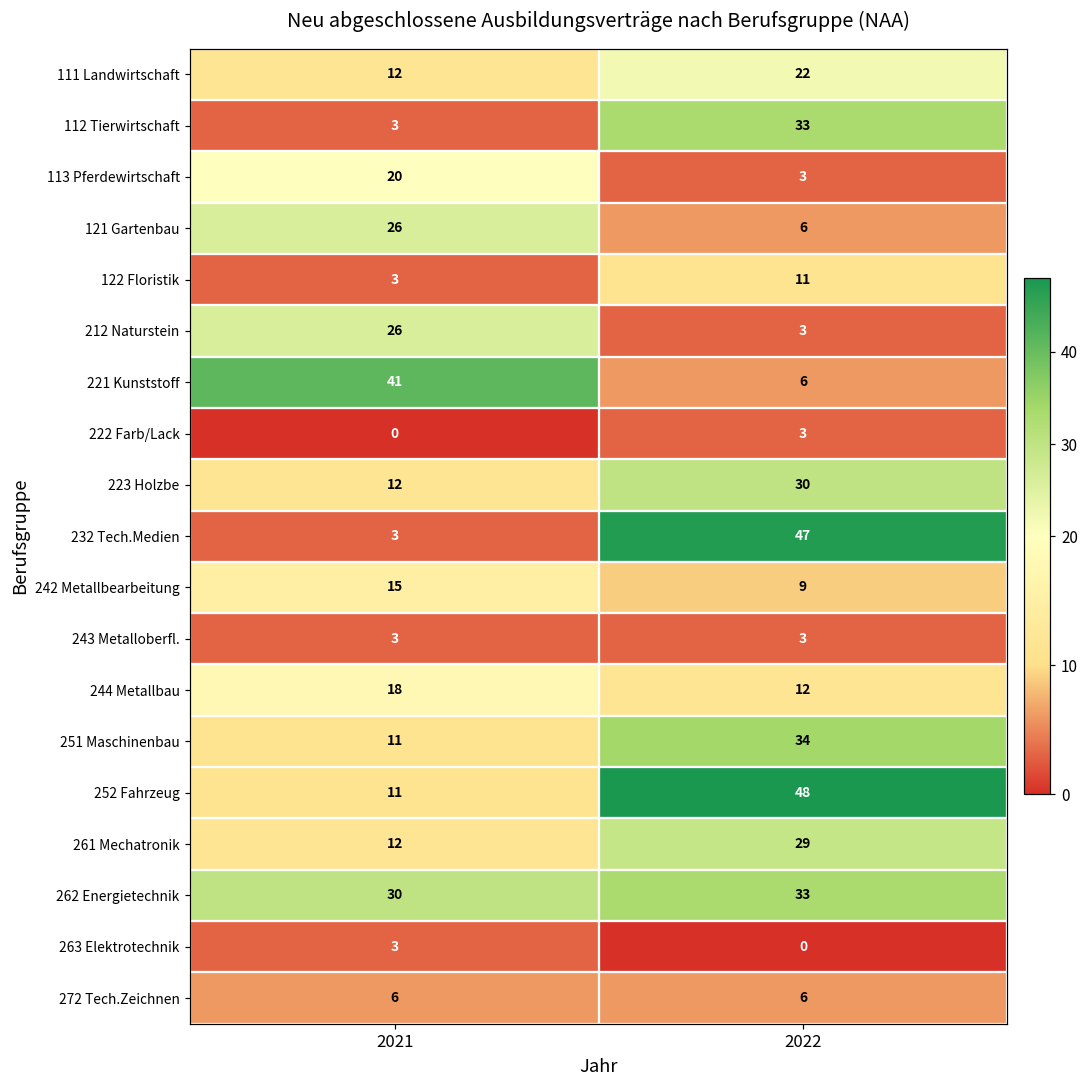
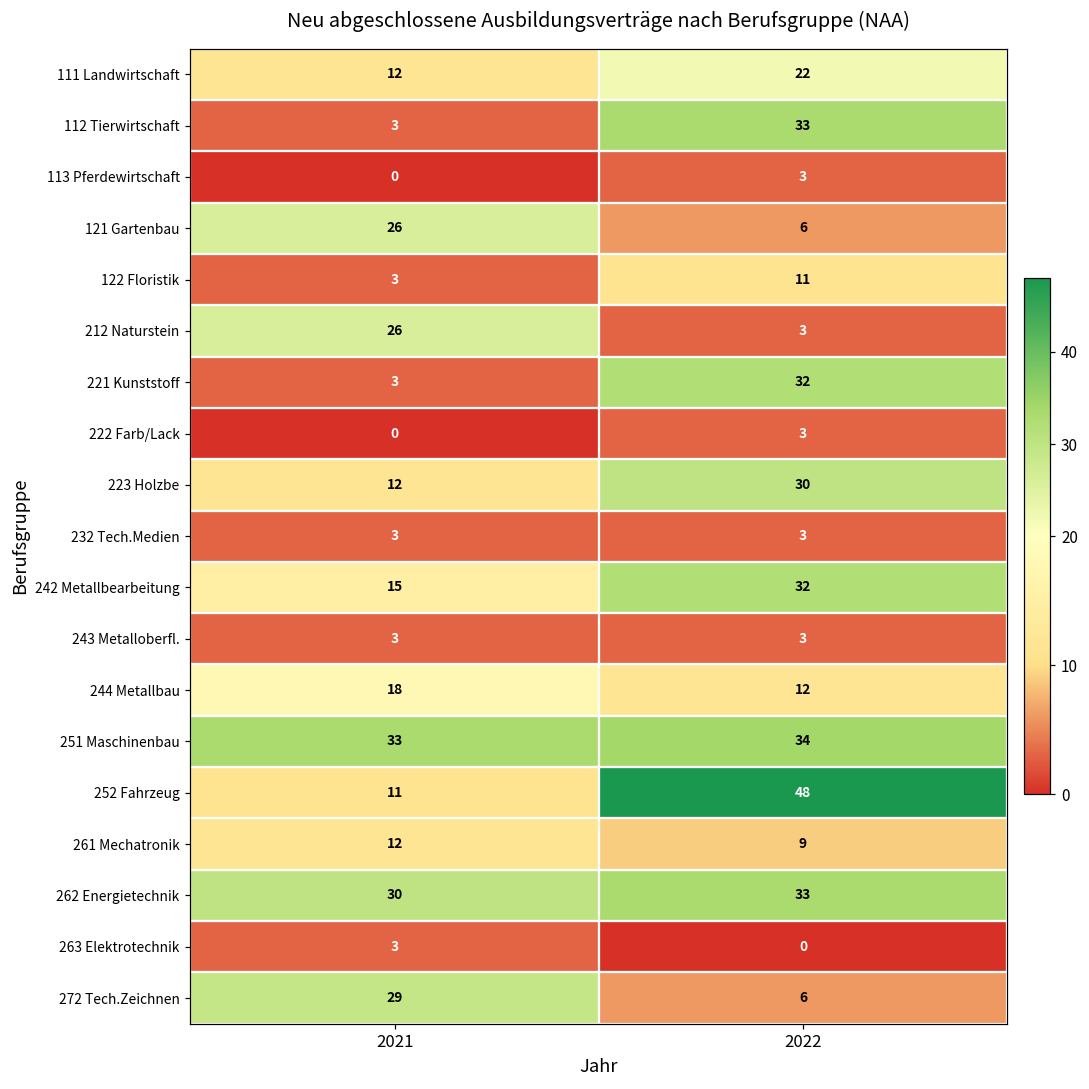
  {
    "111 Landwirtschaft": {
      "2021": 12,
      "2022": 22
    },
    "112 Tierwirtschaft": {
      "2021": 3,
      "2022": 33
    },
    "113 Pferdewirtschaft": {
-     "2021": 20,
+     "2021": 0,
      "2022": 3
    },
    "121 Gartenbau": {
      "2021": 26,
      "2022": 6
    },
    "122 Floristik": {
      "2021": 3,
      "2022": 11
    },
    "212 Naturstein": {
      "2021": 26,
      "2022": 3
    },
    "221 Kunststoff": {
-     "2021": 41,
-     "2022": 6
+     "2021": 3,
+     "2022": 32
    },
    "222 Farb/Lack": {
      "2021": 0,
      "2022": 3
    },
    "223 Holzbe": {
      "2021": 12,
      "2022": 30
    },
    "232 Tech.Medien": {
      "2021": 3,
-     "2022": 47
+     "2022": 3
    },
    "242 Metallbearbeitung": {
      "2021": 15,
-     "2022": 9
+     "2022": 32
    },
    "243 Metalloberfl.": {
      "2021": 3,
      "2022": 3
    },
    "244 Metallbau": {
      "2021": 18,
      "2022": 12
    },
    "251 Maschinenbau": {
-     "2021": 11,
+     "2021": 33,
      "2022": 34
    },
    "252 Fahrzeug": {
      "2021": 11,
      "2022": 48
    },
    "261 Mechatronik": {
      "2021": 12,
-     "2022": 29
+     "2022": 9
    },
    "262 Energietechnik": {
      "2021": 30,
      "2022": 33
    },
    "263 Elektrotechnik": {
      "2021": 3,
      "2022": 0
    },
    "272 Tech.Zeichnen": {
-     "2021": 6,
+     "2021": 29,
      "2022": 6
    }
  }
